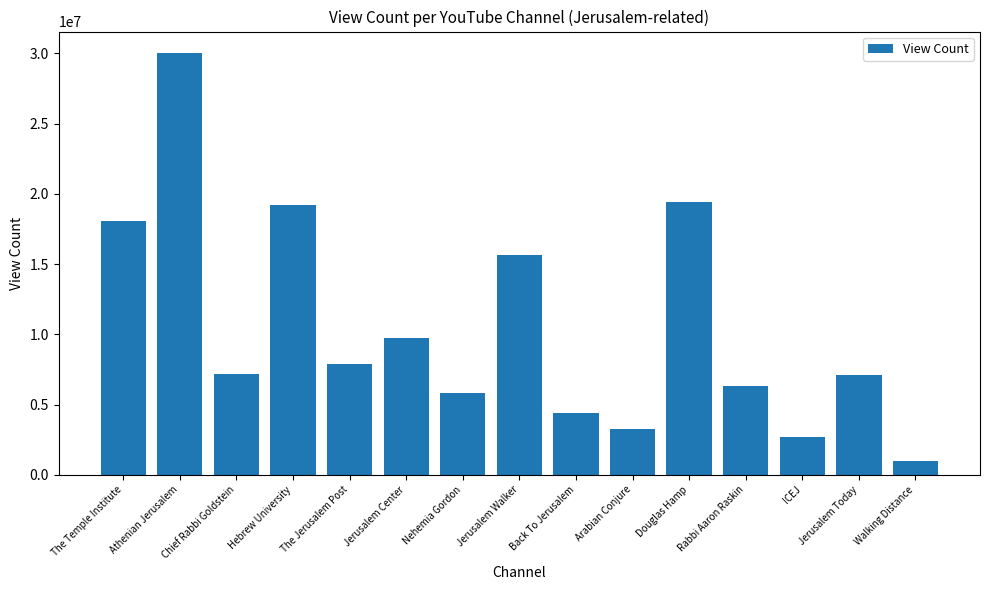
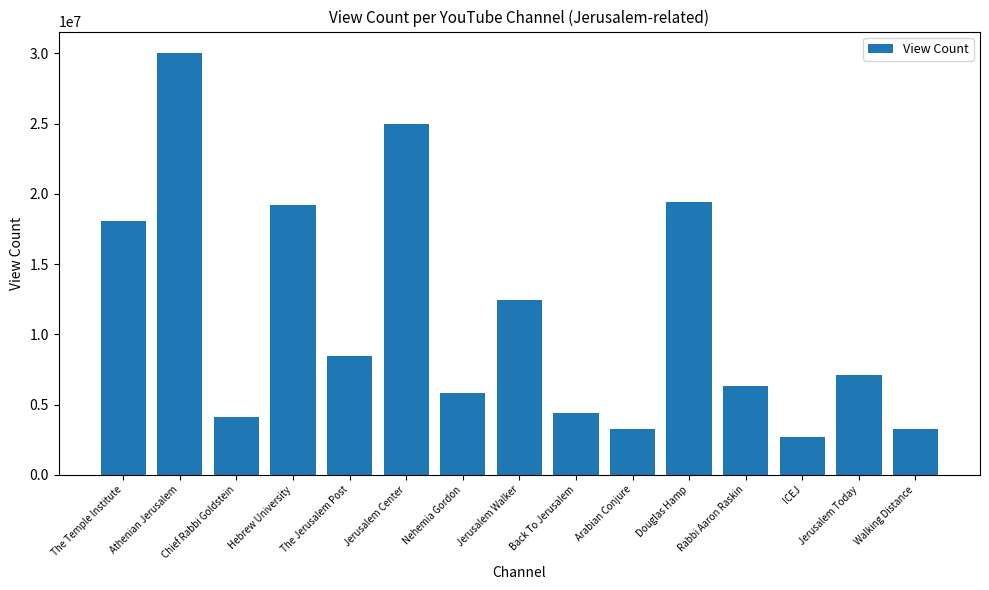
  {
    "The Temple Institute": 18100000,
    "Athenian Jerusalem": 30100000,
-   "Chief Rabbi Goldstein": 7200000,
+   "Chief Rabbi Goldstein": 4100000,
    "Hebrew University": 19200000,
-   "The Jerusalem Post": 7900000,
-   "Jerusalem Center": 9800000,
+   "The Jerusalem Post": 8500000,
+   "Jerusalem Center": 25000000,
    "Nehemia Gordon": 5800000,
-   "Jerusalem Walker": 15700000,
+   "Jerusalem Walker": 12500000,
    "Back To Jerusalem": 4400000,
    "Arabian Conjure": 3300000,
    "Douglas Hamp": 19400000,
    "Rabbi Aaron Raskin": 6300000,
    "ICEJ": 2700000,
    "Jerusalem Today": 7100000,
-   "Walking Distance": 1000000
+   "Walking Distance": 3200000
  }
